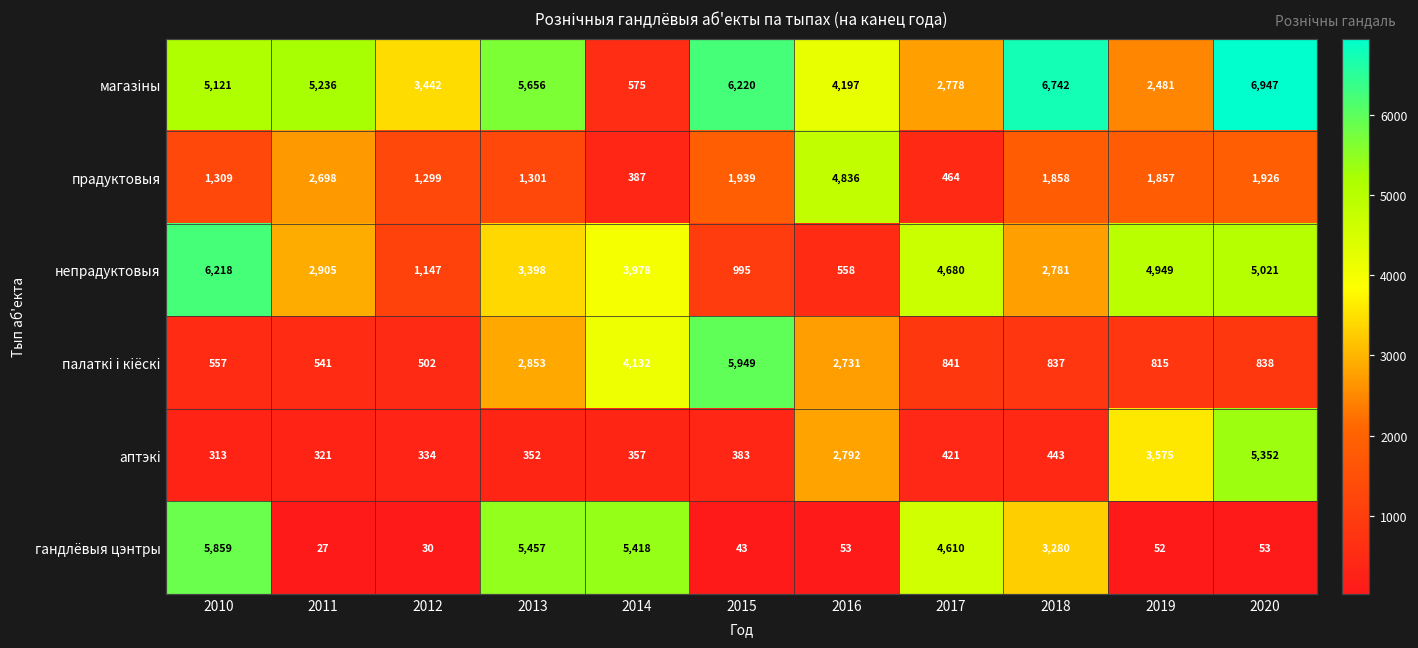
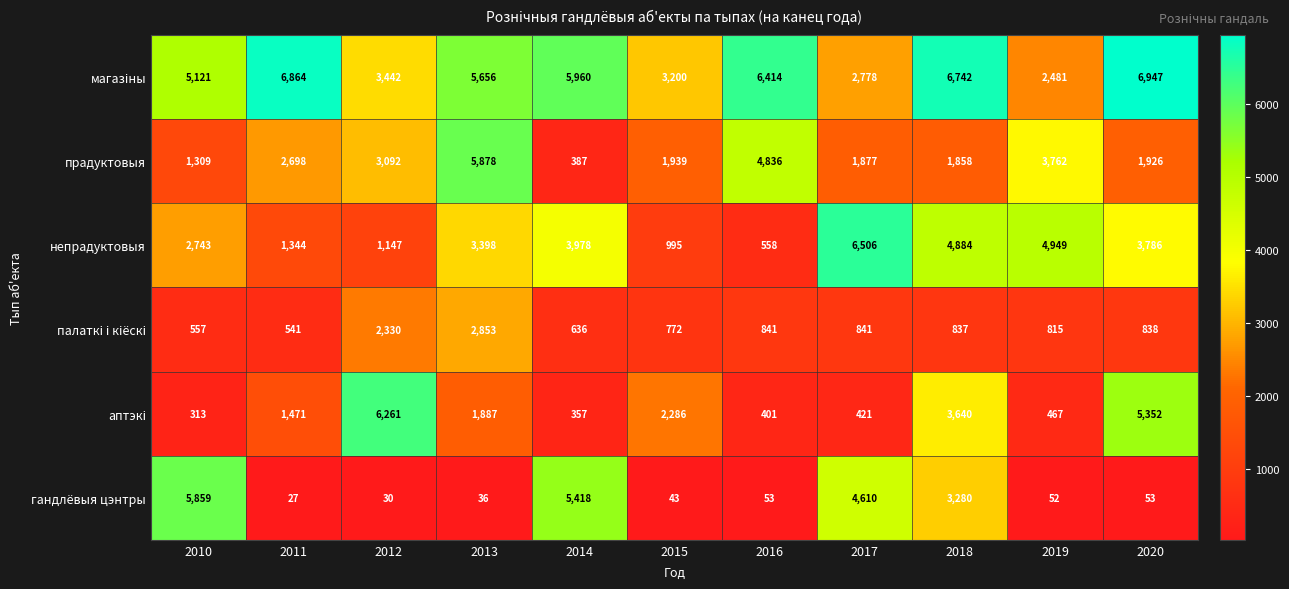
  {
    "магазіны": {
      "2010": "5,121",
-     "2011": "5,236",
+     "2011": "6,864",
      "2012": "3,442",
      "2013": "5,656",
-     "2014": "575",
-     "2015": "6,220",
-     "2016": "4,197",
+     "2014": "5,960",
+     "2015": "3,200",
+     "2016": "6,414",
      "2017": "2,778",
      "2018": "6,742",
      "2019": "2,481",
      "2020": "6,947"
    },
    "прадуктовыя": {
      "2010": "1,309",
      "2011": "2,698",
-     "2012": "1,299",
-     "2013": "1,301",
+     "2012": "3,092",
+     "2013": "5,878",
      "2014": "387",
      "2015": "1,939",
      "2016": "4,836",
-     "2017": "464",
+     "2017": "1,877",
      "2018": "1,858",
-     "2019": "1,857",
+     "2019": "3,762",
      "2020": "1,926"
    },
    "непрадуктовыя": {
-     "2010": "6,218",
-     "2011": "2,905",
+     "2010": "2,743",
+     "2011": "1,344",
      "2012": "1,147",
      "2013": "3,398",
      "2014": "3,978",
      "2015": "995",
      "2016": "558",
-     "2017": "4,680",
-     "2018": "2,781",
+     "2017": "6,506",
+     "2018": "4,884",
      "2019": "4,949",
-     "2020": "5,021"
+     "2020": "3,786"
    },
    "палаткі і кіёскі": {
      "2010": "557",
      "2011": "541",
-     "2012": "502",
+     "2012": "2,330",
      "2013": "2,853",
-     "2014": "4,132",
-     "2015": "5,949",
-     "2016": "2,731",
+     "2014": "636",
+     "2015": "772",
+     "2016": "841",
      "2017": "841",
      "2018": "837",
      "2019": "815",
      "2020": "838"
    },
    "аптэкі": {
      "2010": "313",
-     "2011": "321",
-     "2012": "334",
-     "2013": "352",
+     "2011": "1,471",
+     "2012": "6,261",
+     "2013": "1,887",
      "2014": "357",
-     "2015": "383",
-     "2016": "2,792",
+     "2015": "2,286",
+     "2016": "401",
      "2017": "421",
-     "2018": "443",
-     "2019": "3,575",
+     "2018": "3,640",
+     "2019": "467",
      "2020": "5,352"
    },
    "гандлёвыя цэнтры": {
      "2010": "5,859",
      "2011": "27",
      "2012": "30",
-     "2013": "5,457",
+     "2013": "36",
      "2014": "5,418",
      "2015": "43",
      "2016": "53",
      "2017": "4,610",
      "2018": "3,280",
      "2019": "52",
      "2020": "53"
    }
  }
